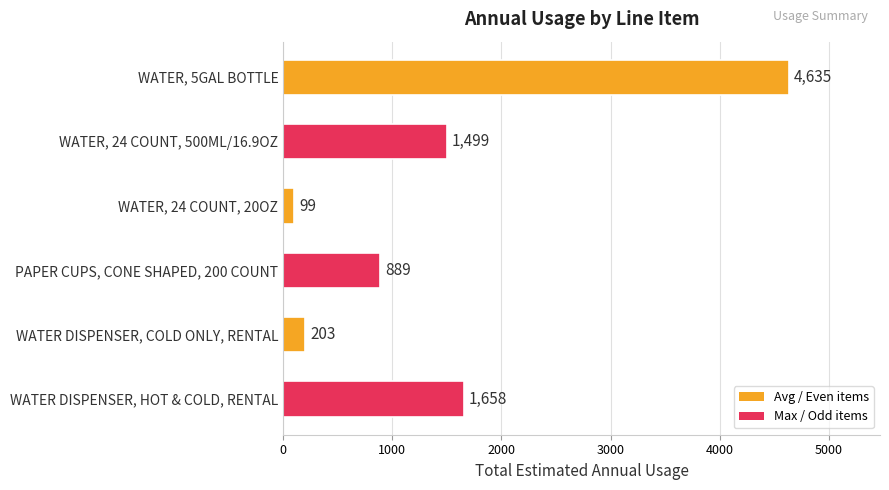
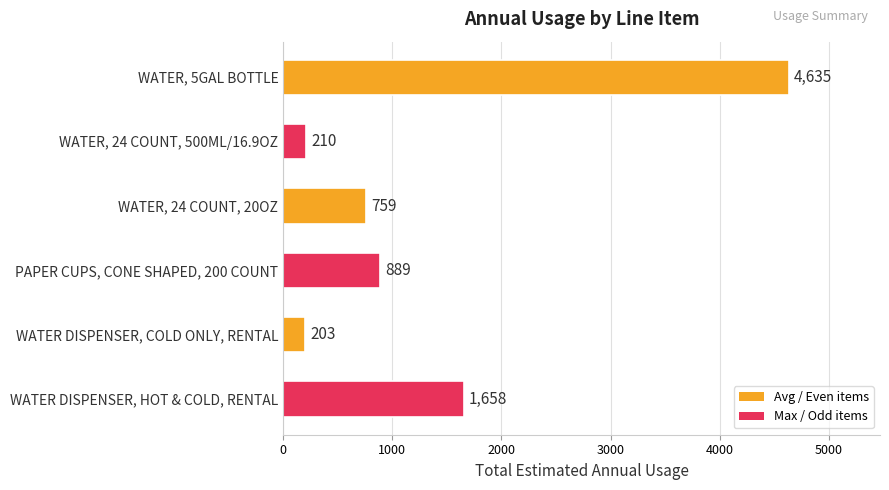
  {
    "WATER, 5GAL BOTTLE": "4,635",
-   "WATER, 24 COUNT, 500ML/16.9OZ": "1,499",
-   "WATER, 24 COUNT, 20OZ": "99",
+   "WATER, 24 COUNT, 500ML/16.9OZ": "210",
+   "WATER, 24 COUNT, 20OZ": "759",
    "PAPER CUPS, CONE SHAPED, 200 COUNT": "889",
    "WATER DISPENSER, COLD ONLY, RENTAL": "203",
    "WATER DISPENSER, HOT & COLD, RENTAL": "1,658"
  }
